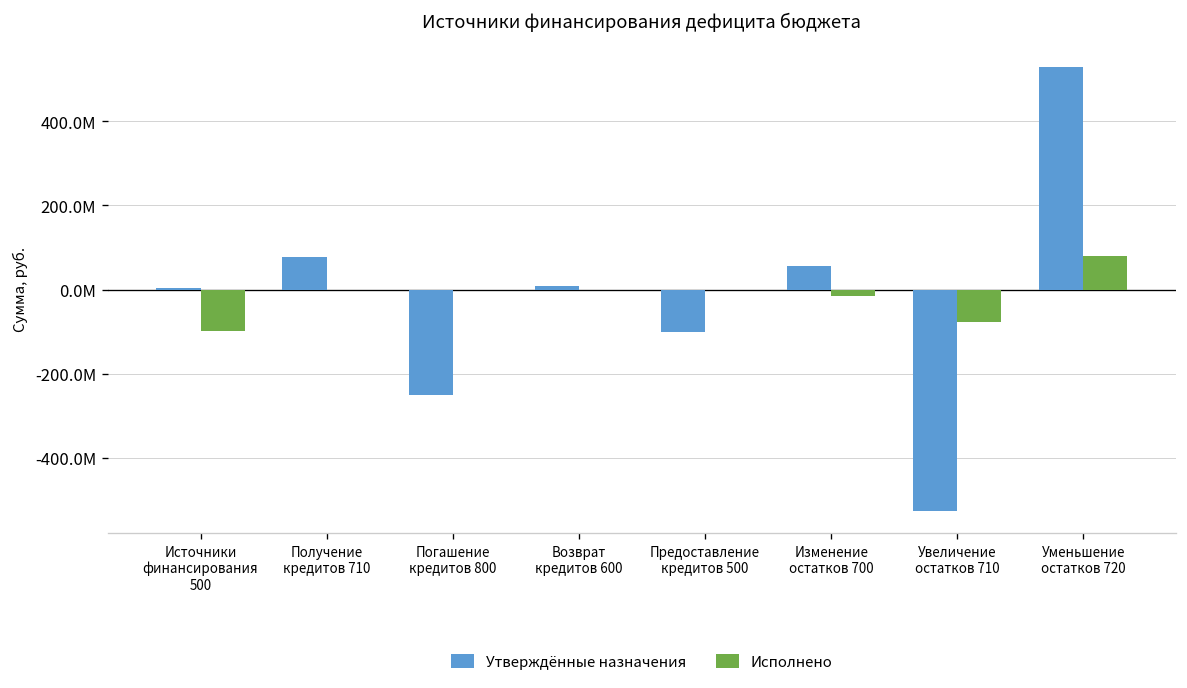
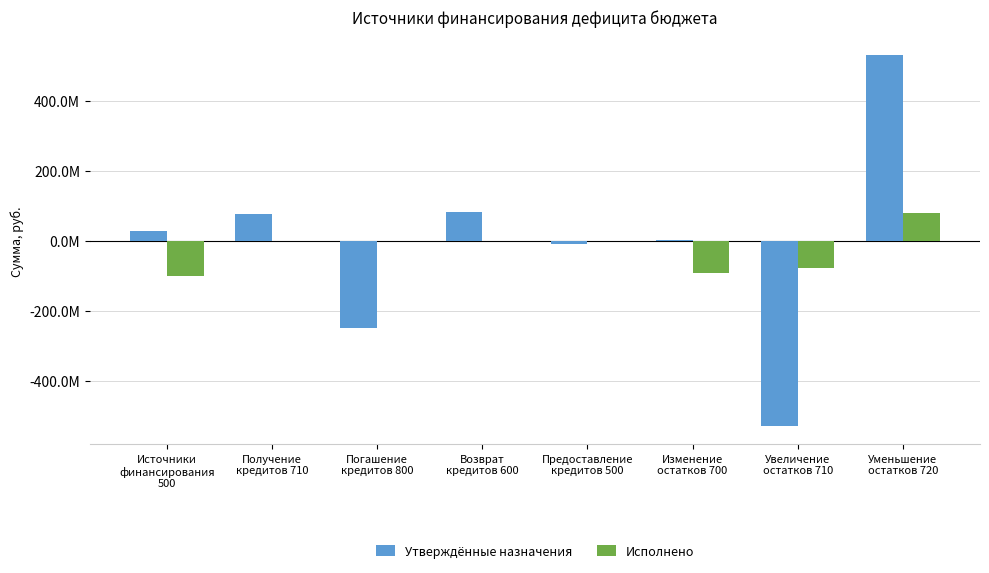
  {
    "Утверждённые назначения": {
-     "Источники финансирования 500": 0,
+     "Источники финансирования 500": 30000000,
      "Получение кредитов 710": 80000000,
      "Погашение кредитов 800": -250000000,
-     "Возврат кредитов 600": 10000000,
-     "Предоставление кредитов 500": -100000000,
-     "Изменение остатков 700": 60000000,
+     "Возврат кредитов 600": 80000000,
+     "Предоставление кредитов 500": -10000000,
+     "Изменение остатков 700": 0,
      "Увеличение остатков 710": -530000000,
      "Уменьшение остатков 720": 530000000
    },
    "Исполнено": {
      "Источники финансирования 500": -100000000,
      "Получение кредитов 710": 0,
      "Погашение кредитов 800": 0,
      "Возврат кредитов 600": 0,
      "Предоставление кредитов 500": 0,
-     "Изменение остатков 700": -20000000,
+     "Изменение остатков 700": -90000000,
      "Увеличение остатков 710": -80000000,
      "Уменьшение остатков 720": 80000000
    }
  }
